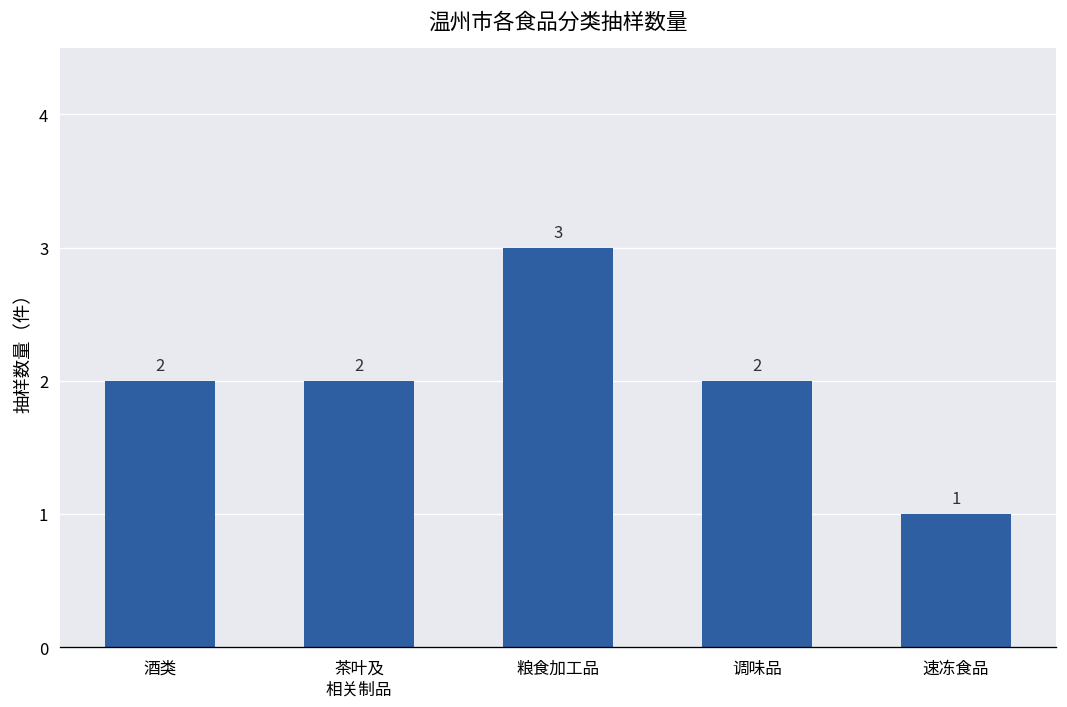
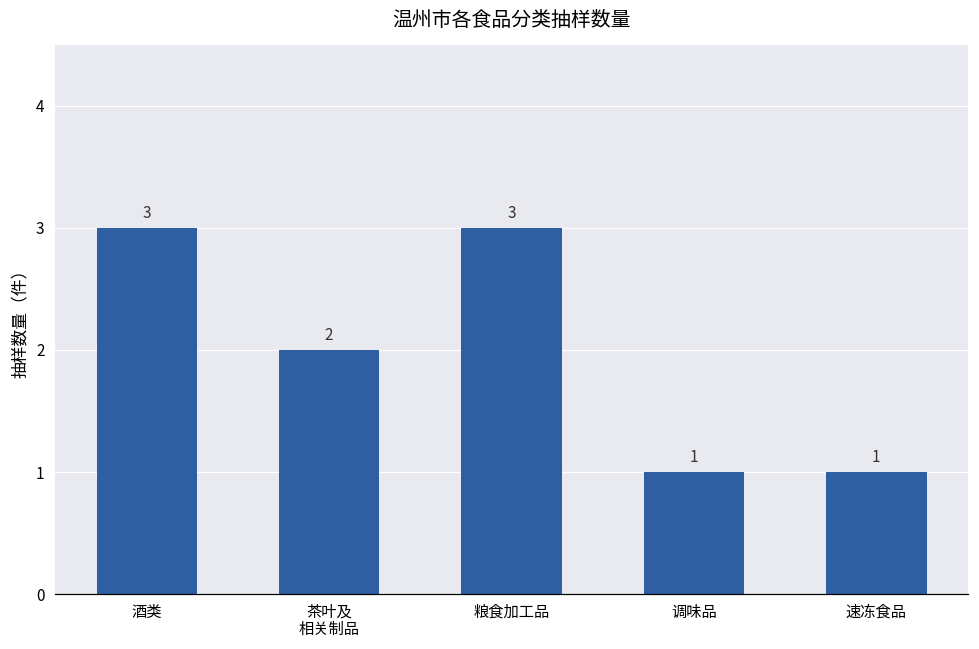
  {
-   "酒类": 2,
+   "酒类": 3,
    "茶叶及 相关制品": 2,
    "粮食加工品": 3,
-   "调味品": 2,
+   "调味品": 1,
    "速冻食品": 1
  }
